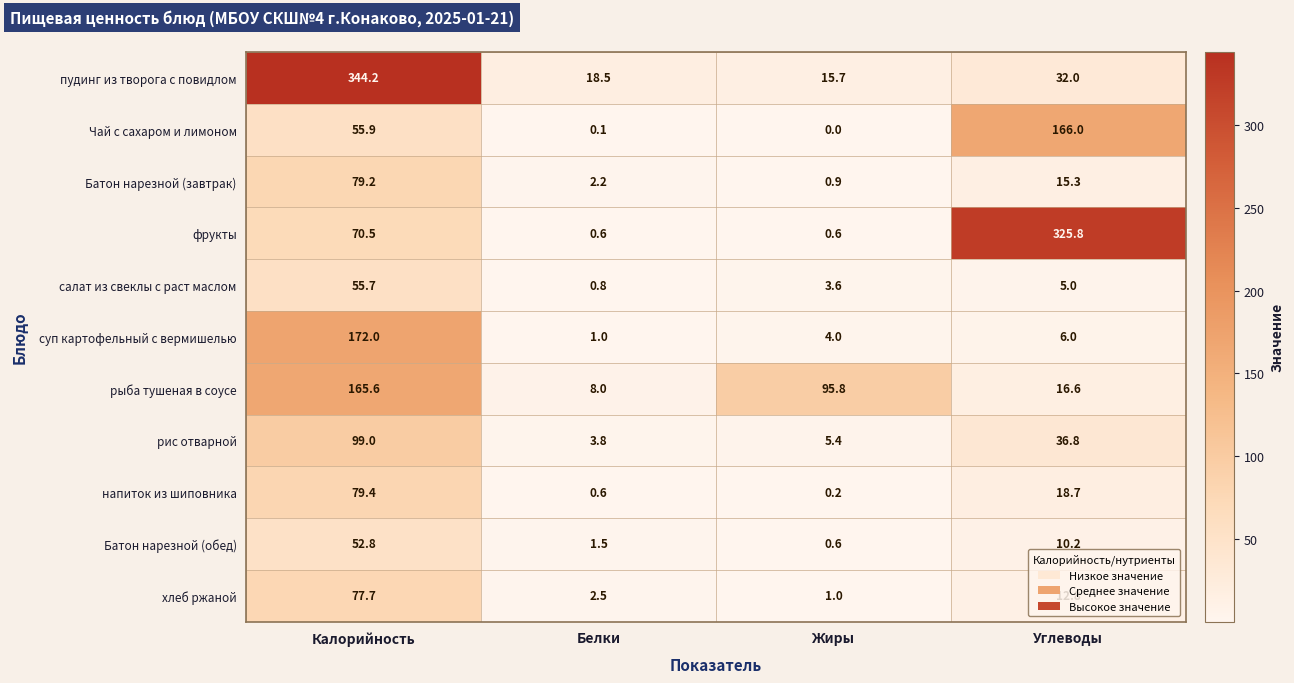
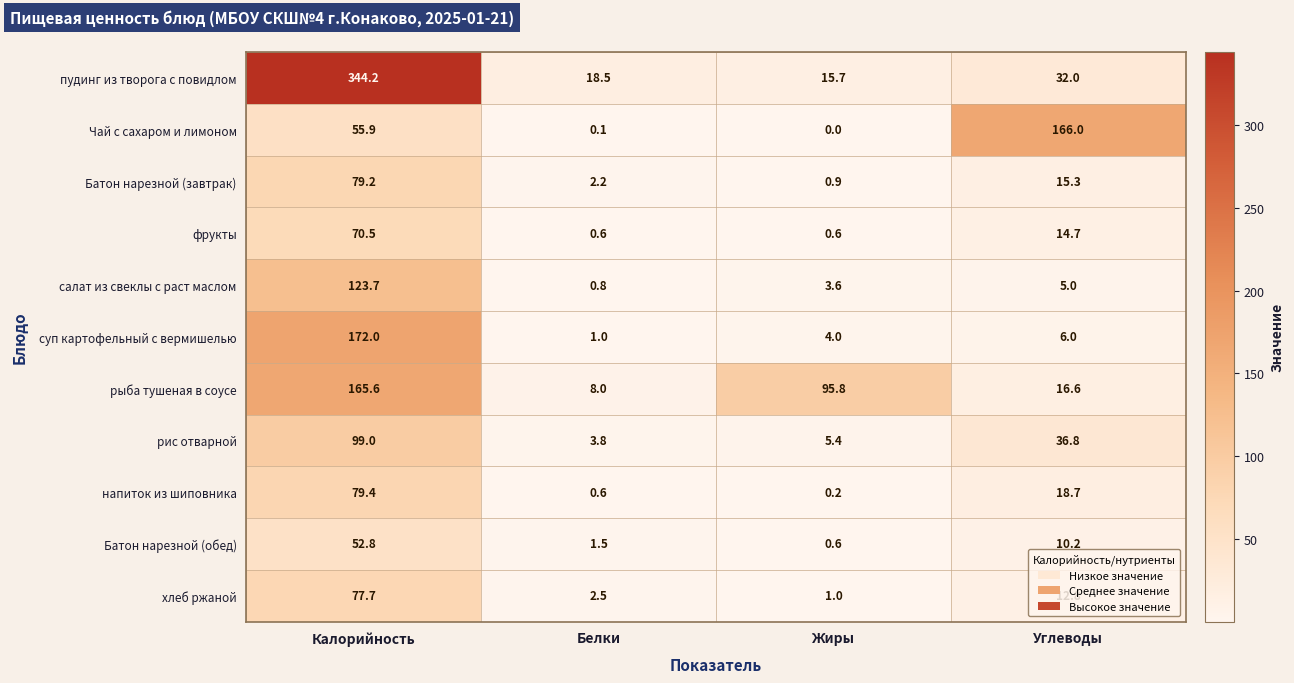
  {
    "пудинг из творога с повидлом": {
      "Калорийность": 344.2,
      "Белки": 18.5,
      "Жиры": 15.7,
      "Углеводы": 32.0
    },
    "Чай с сахаром и лимоном": {
      "Калорийность": 55.9,
      "Белки": 0.1,
      "Жиры": 0.0,
      "Углеводы": 166.0
    },
    "Батон нарезной (завтрак)": {
      "Калорийность": 79.2,
      "Белки": 2.2,
      "Жиры": 0.9,
      "Углеводы": 15.3
    },
    "фрукты": {
      "Калорийность": 70.5,
      "Белки": 0.6,
      "Жиры": 0.6,
-     "Углеводы": 325.8
+     "Углеводы": 14.7
    },
    "салат из свеклы с раст маслом": {
-     "Калорийность": 55.7,
+     "Калорийность": 123.7,
      "Белки": 0.8,
      "Жиры": 3.6,
      "Углеводы": 5.0
    },
    "суп картофельный с вермишелью": {
      "Калорийность": 172.0,
      "Белки": 1.0,
      "Жиры": 4.0,
      "Углеводы": 6.0
    },
    "рыба тушеная в соусе": {
      "Калорийность": 165.6,
      "Белки": 8.0,
      "Жиры": 95.8,
      "Углеводы": 16.6
    },
    "рис отварной": {
      "Калорийность": 99.0,
      "Белки": 3.8,
      "Жиры": 5.4,
      "Углеводы": 36.8
    },
    "напиток из шиповника": {
      "Калорийность": 79.4,
      "Белки": 0.6,
      "Жиры": 0.2,
      "Углеводы": 18.7
    },
    "Батон нарезной (обед)": {
      "Калорийность": 52.8,
      "Белки": 1.5,
      "Жиры": 0.6
    },
    "хлеб ржаной": {
      "Калорийность": 77.7,
      "Белки": 2.5,
      "Жиры": 1.0
    }
  }
